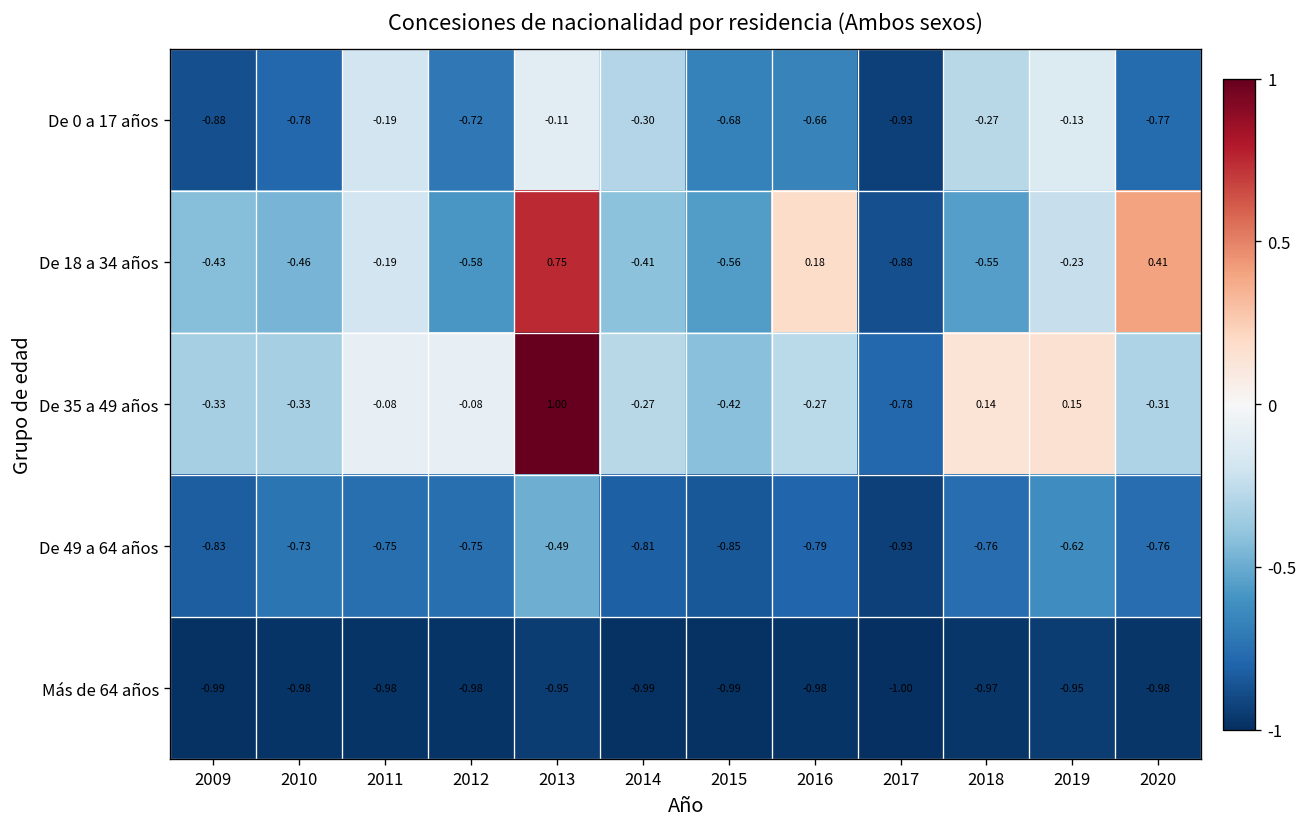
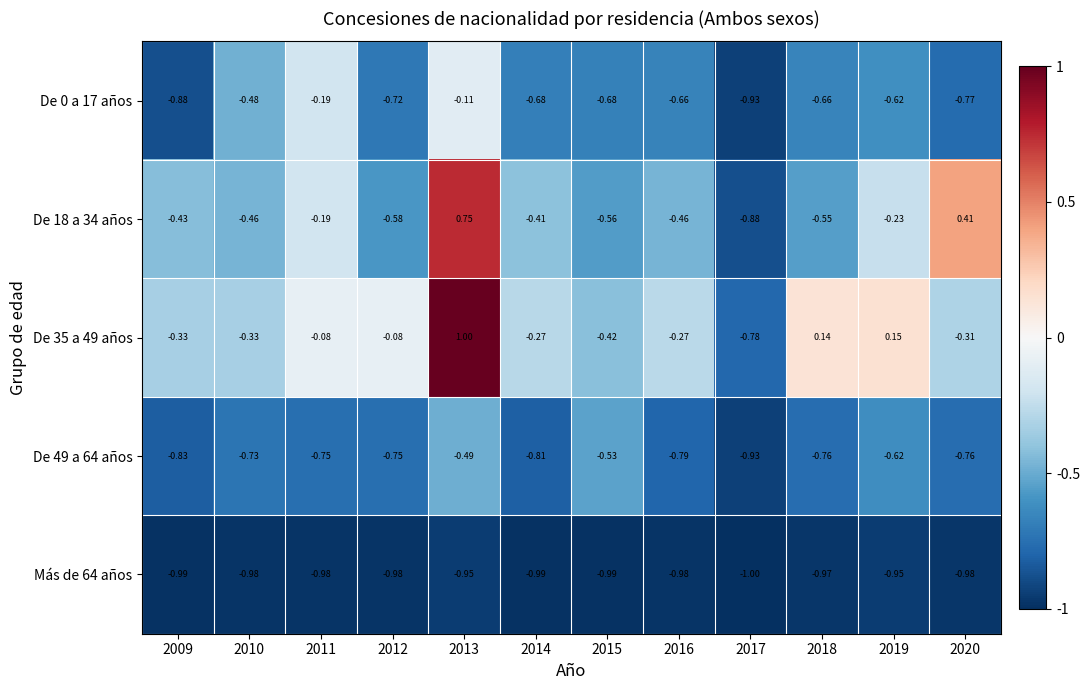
  {
    "De 0 a 17 años": {
      "2009": -0.88,
-     "2010": -0.78,
+     "2010": -0.48,
      "2011": -0.19,
      "2012": -0.72,
      "2013": -0.11,
-     "2014": -0.30,
+     "2014": -0.68,
      "2015": -0.68,
      "2016": -0.66,
      "2017": -0.93,
-     "2018": -0.27,
-     "2019": -0.13,
+     "2018": -0.66,
+     "2019": -0.62,
      "2020": -0.77
    },
    "De 18 a 34 años": {
      "2009": -0.43,
      "2010": -0.46,
      "2011": -0.19,
      "2012": -0.58,
      "2013": 0.75,
      "2014": -0.41,
      "2015": -0.56,
-     "2016": 0.18,
+     "2016": -0.46,
      "2017": -0.88,
      "2018": -0.55,
      "2019": -0.23,
      "2020": 0.41
    },
    "De 35 a 49 años": {
      "2009": -0.33,
      "2010": -0.33,
      "2011": -0.08,
      "2012": -0.08,
      "2013": 1.00,
      "2014": -0.27,
      "2015": -0.42,
      "2016": -0.27,
      "2017": -0.78,
      "2018": 0.14,
      "2019": 0.15,
      "2020": -0.31
    },
    "De 49 a 64 años": {
      "2009": -0.83,
      "2010": -0.73,
      "2011": -0.75,
      "2012": -0.75,
      "2013": -0.49,
      "2014": -0.81,
-     "2015": -0.85,
+     "2015": -0.53,
      "2016": -0.79,
      "2017": -0.93,
      "2018": -0.76,
      "2019": -0.62,
      "2020": -0.76
    },
    "Más de 64 años": {
      "2009": -0.99,
      "2010": -0.98,
      "2011": -0.98,
      "2012": -0.98,
      "2013": -0.95,
      "2014": -0.99,
      "2015": -0.99,
      "2016": -0.98,
      "2017": -1.00,
      "2018": -0.97,
      "2019": -0.95,
      "2020": -0.98
    }
  }
